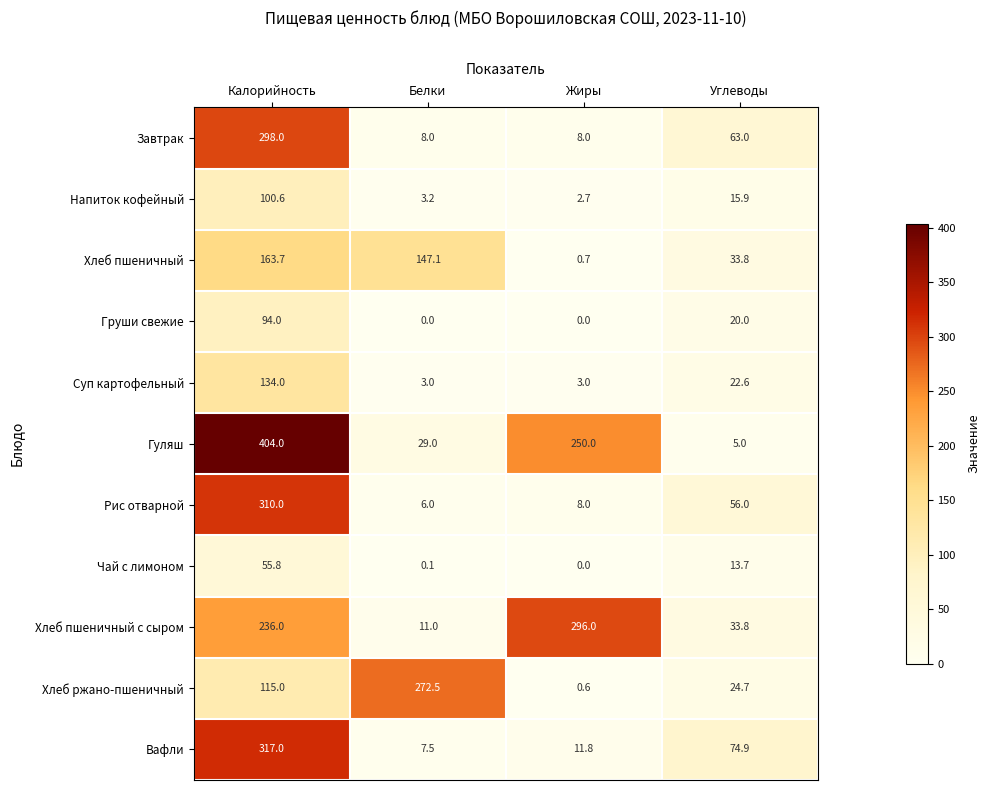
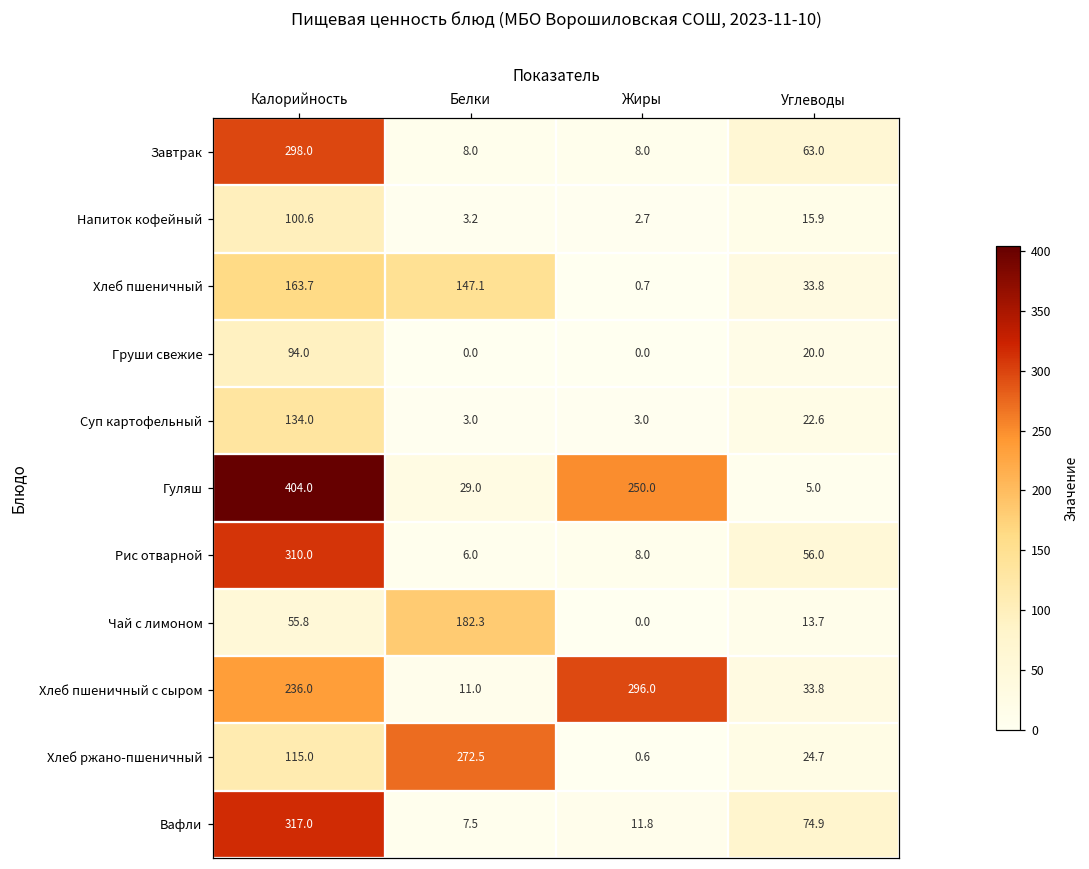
  {
    "Завтрак": {
      "Калорийность": 298.0,
      "Белки": 8.0,
      "Жиры": 8.0,
      "Углеводы": 63.0
    },
    "Напиток кофейный": {
      "Калорийность": 100.6,
      "Белки": 3.2,
      "Жиры": 2.7,
      "Углеводы": 15.9
    },
    "Хлеб пшеничный": {
      "Калорийность": 163.7,
      "Белки": 147.1,
      "Жиры": 0.7,
      "Углеводы": 33.8
    },
    "Груши свежие": {
      "Калорийность": 94.0,
      "Белки": 0.0,
      "Жиры": 0.0,
      "Углеводы": 20.0
    },
    "Суп картофельный": {
      "Калорийность": 134.0,
      "Белки": 3.0,
      "Жиры": 3.0,
      "Углеводы": 22.6
    },
    "Гуляш": {
      "Калорийность": 404.0,
      "Белки": 29.0,
      "Жиры": 250.0,
      "Углеводы": 5.0
    },
    "Рис отварной": {
      "Калорийность": 310.0,
      "Белки": 6.0,
      "Жиры": 8.0,
      "Углеводы": 56.0
    },
    "Чай с лимоном": {
      "Калорийность": 55.8,
-     "Белки": 0.1,
+     "Белки": 182.3,
      "Жиры": 0.0,
      "Углеводы": 13.7
    },
    "Хлеб пшеничный с сыром": {
      "Калорийность": 236.0,
      "Белки": 11.0,
      "Жиры": 296.0,
      "Углеводы": 33.8
    },
    "Хлеб ржано-пшеничный": {
      "Калорийность": 115.0,
      "Белки": 272.5,
      "Жиры": 0.6,
      "Углеводы": 24.7
    },
    "Вафли": {
      "Калорийность": 317.0,
      "Белки": 7.5,
      "Жиры": 11.8,
      "Углеводы": 74.9
    }
  }
